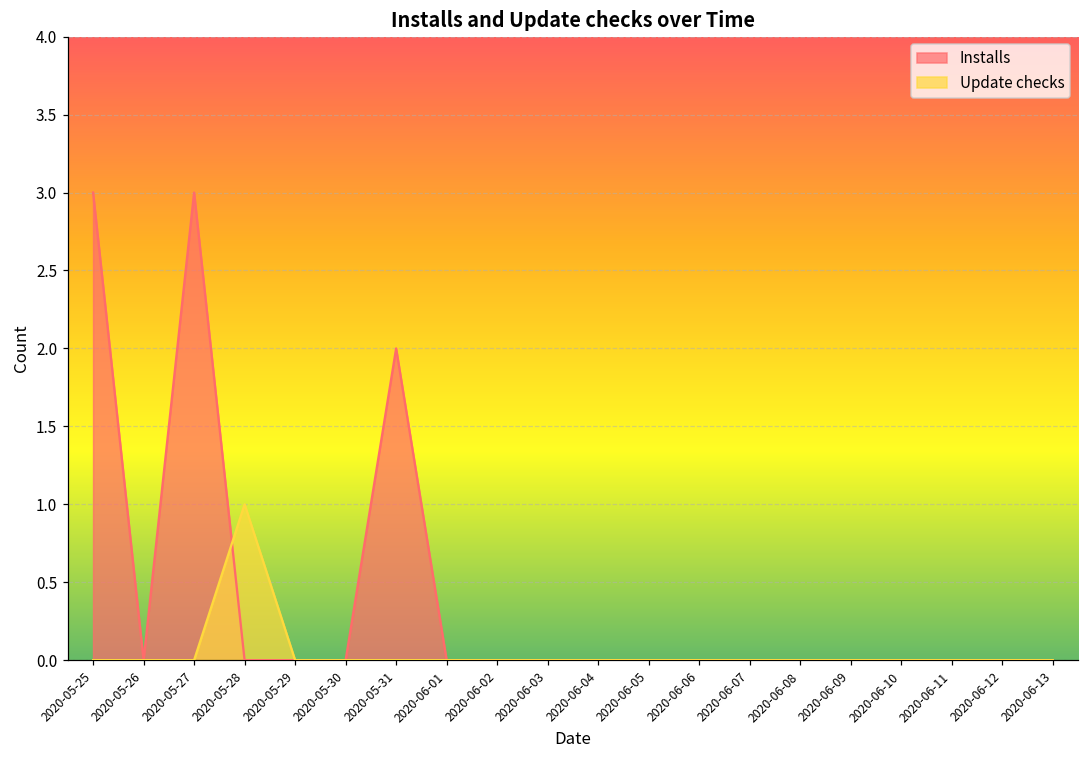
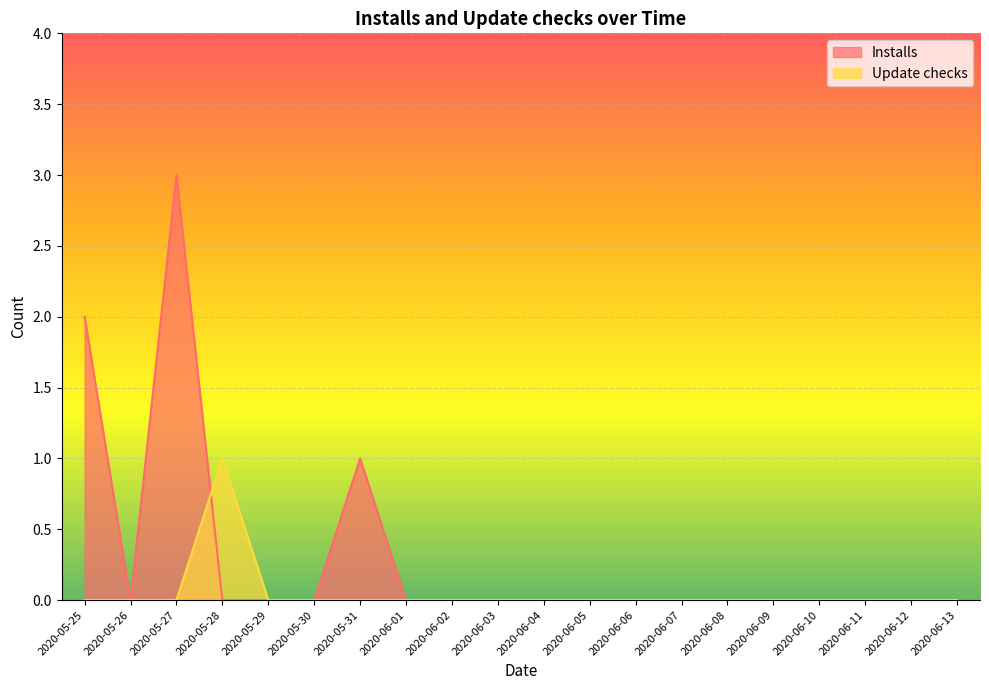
  {
    "Installs": {
-     "2020-05-25": 3,
+     "2020-05-25": 2,
      "2020-05-27": 3,
      "2020-05-28": 0,
-     "2020-05-31": 2
+     "2020-05-31": 1
    },
    "Update checks": {
      "2020-05-25": 0,
      "2020-05-27": 0,
      "2020-05-28": 1,
      "2020-05-31": 0
    }
  }
